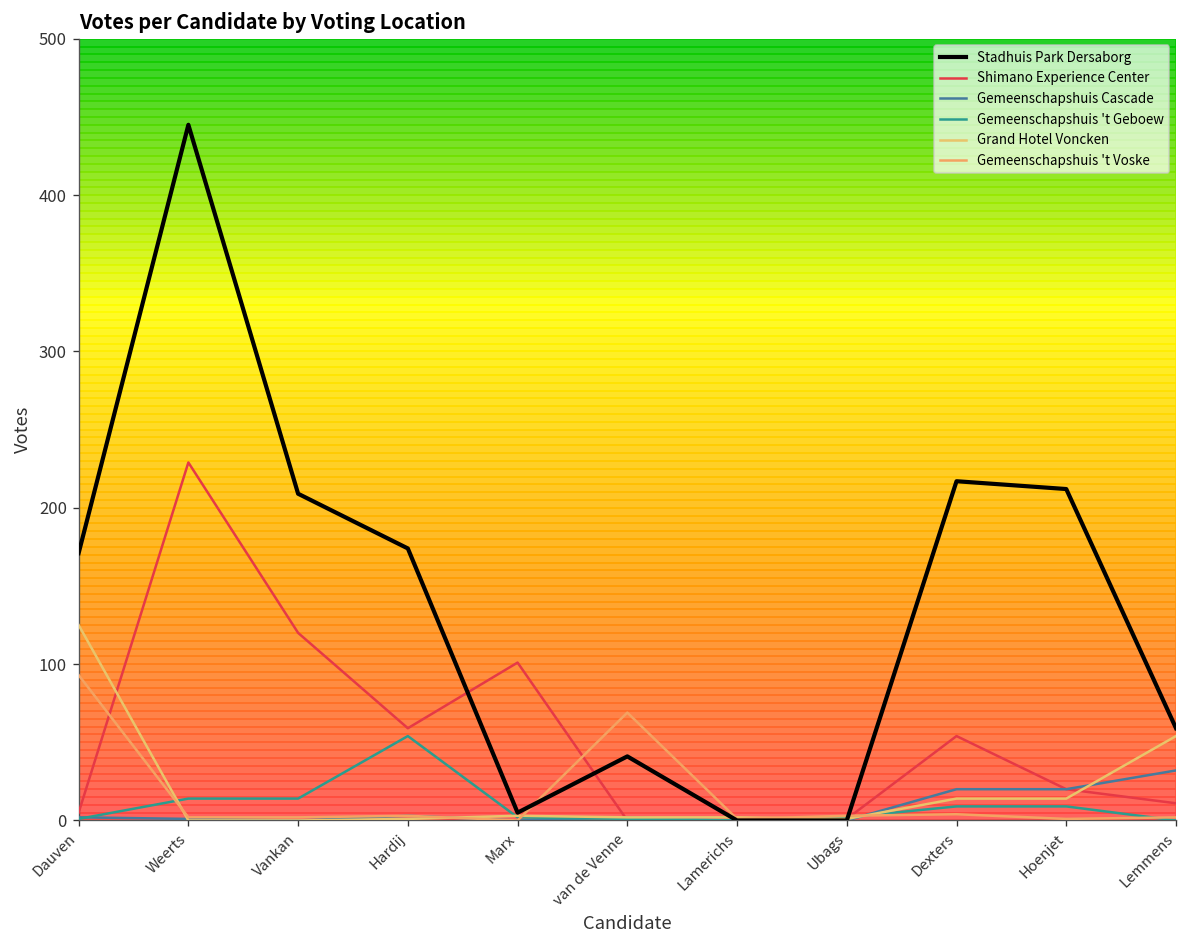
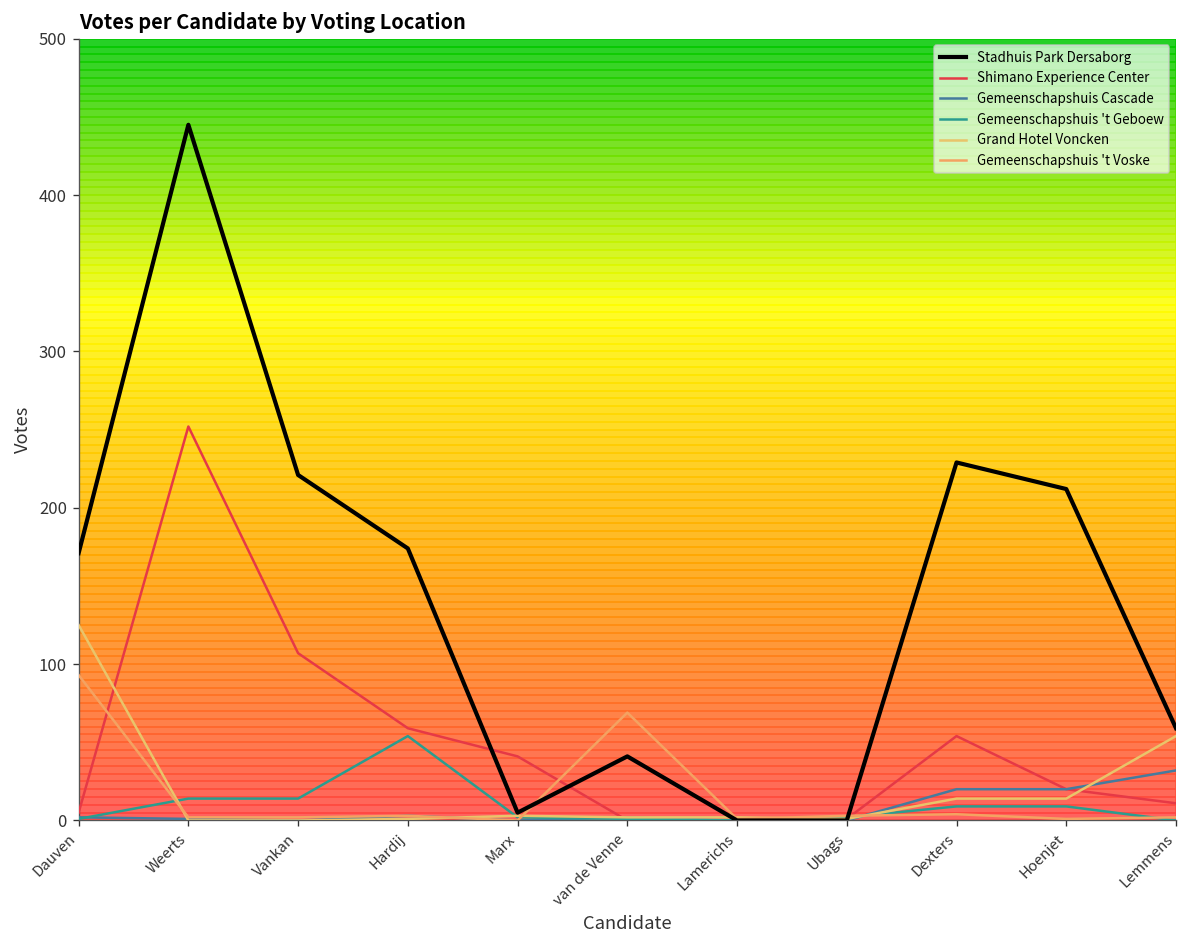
  {
    "Stadhuis Park Dersaborg": {
      "Dauven": 171,
      "Weerts": 445,
-     "Vankan": 209,
+     "Vankan": 221,
      "Hardij": 174,
      "Marx": 5,
      "van de Venne": 41,
-     "Dexters": 217,
+     "Dexters": 229,
      "Hoenjet": 212,
      "Lemmens": 59
    },
    "Shimano Experience Center": {
      "Dauven": 5,
-     "Weerts": 229,
-     "Vankan": 120,
+     "Weerts": 252,
+     "Vankan": 107,
      "Hardij": 59,
-     "Marx": 101,
+     "Marx": 41,
      "Dexters": 54,
      "Lemmens": 11
    }
  }
